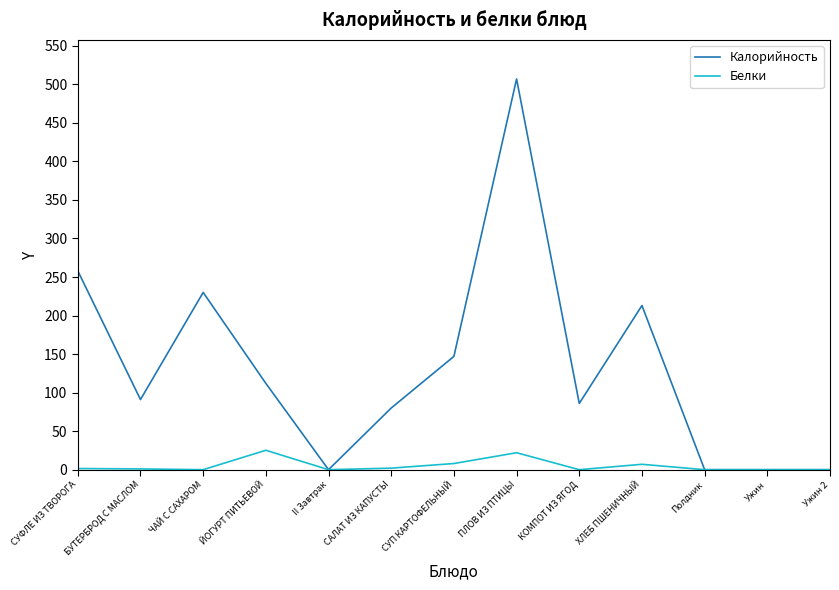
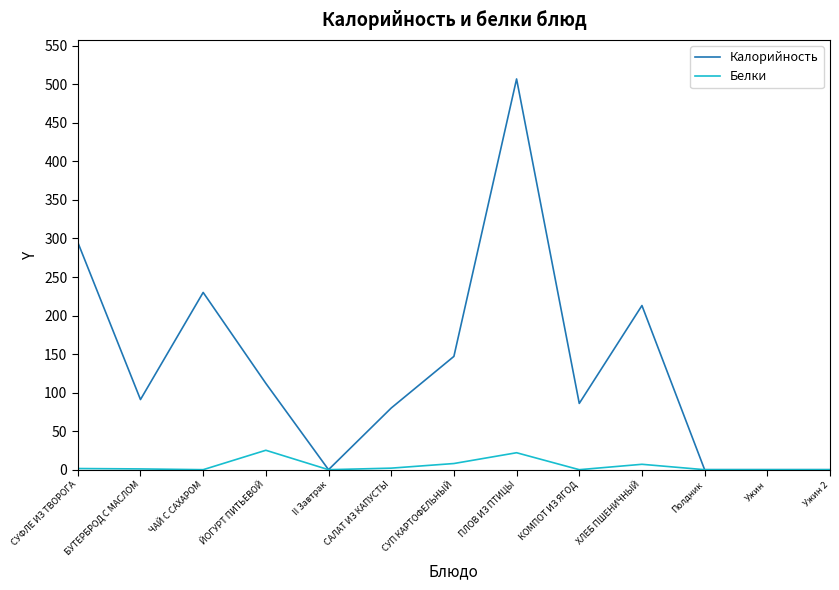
  {
    "Калорийность": {
-     "СУФЛЕ ИЗ ТВОРОГА": 260,
+     "СУФЛЕ ИЗ ТВОРОГА": 300,
      "БУТЕРБРОД С МАСЛОМ": 90,
      "ЧАЙ С САХАРОМ": 230,
      "ЙОГУРТ ПИТЬЕВОЙ": 110,
      "САЛАТ ИЗ КАПУСТЫ": 80,
      "СУП КАРТОФЕЛЬНЫЙ": 150,
      "ПЛОВ ИЗ ПТИЦЫ": 510,
      "КОМПОТ ИЗ ЯГОД": 90,
      "ХЛЕБ ПШЕНИЧНЫЙ": 210
    },
    "Белки": {
      "СУФЛЕ ИЗ ТВОРОГА": 0,
      "БУТЕРБРОД С МАСЛОМ": 0,
      "ЧАЙ С САХАРОМ": 0,
      "ЙОГУРТ ПИТЬЕВОЙ": 30,
      "САЛАТ ИЗ КАПУСТЫ": 0,
      "СУП КАРТОФЕЛЬНЫЙ": 10,
      "ПЛОВ ИЗ ПТИЦЫ": 20,
      "КОМПОТ ИЗ ЯГОД": 0,
      "ХЛЕБ ПШЕНИЧНЫЙ": 10
    }
  }
